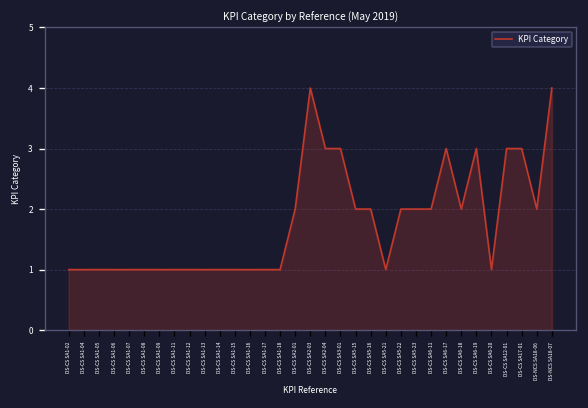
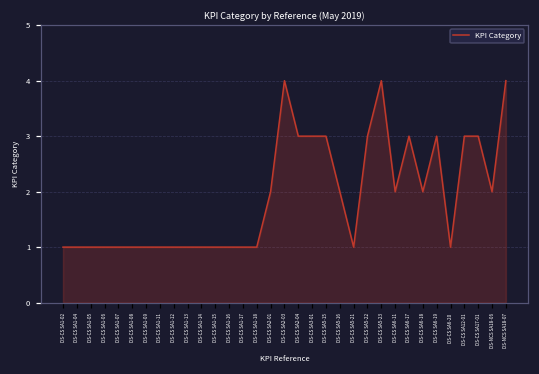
  {
    "DS-CS SA1-02": 1,
    "DS-CS SA1-04": 1,
    "DS-CS SA1-05": 1,
    "DS-CS SA1-06": 1,
    "DS-CS SA1-07": 1,
    "DS-CS SA1-08": 1,
    "DS-CS SA1-09": 1,
    "DS-CS SA1-11": 1,
    "DS-CS SA1-12": 1,
    "DS-CS SA1-13": 1,
    "DS-CS SA1-14": 1,
    "DS-CS SA1-15": 1,
    "DS-CS SA1-16": 1,
    "DS-CS SA1-17": 1,
    "DS-CS SA1-18": 1,
    "DS-CS SA2-01": 2,
    "DS-CS SA2-03": 4,
    "DS-CS SA2-04": 3,
    "DS-CS SA3-01": 3,
-   "DS-CS SA5-15": 2,
+   "DS-CS SA5-15": 3,
    "DS-CS SA5-16": 2,
    "DS-CS SA5-21": 1,
-   "DS-CS SA5-22": 2,
-   "DS-CS SA5-23": 2,
+   "DS-CS SA5-22": 3,
+   "DS-CS SA5-23": 4,
    "DS-CS SA6-11": 2,
    "DS-CS SA6-17": 3,
    "DS-CS SA6-18": 2,
    "DS-CS SA6-19": 3,
    "DS-CS SA6-20": 1,
    "DS-CS SA12-01": 3,
    "DS-CS SA17-01": 3,
    "DS-NCS SA18-06": 2,
    "DS-NCS SA18-07": 4
  }
